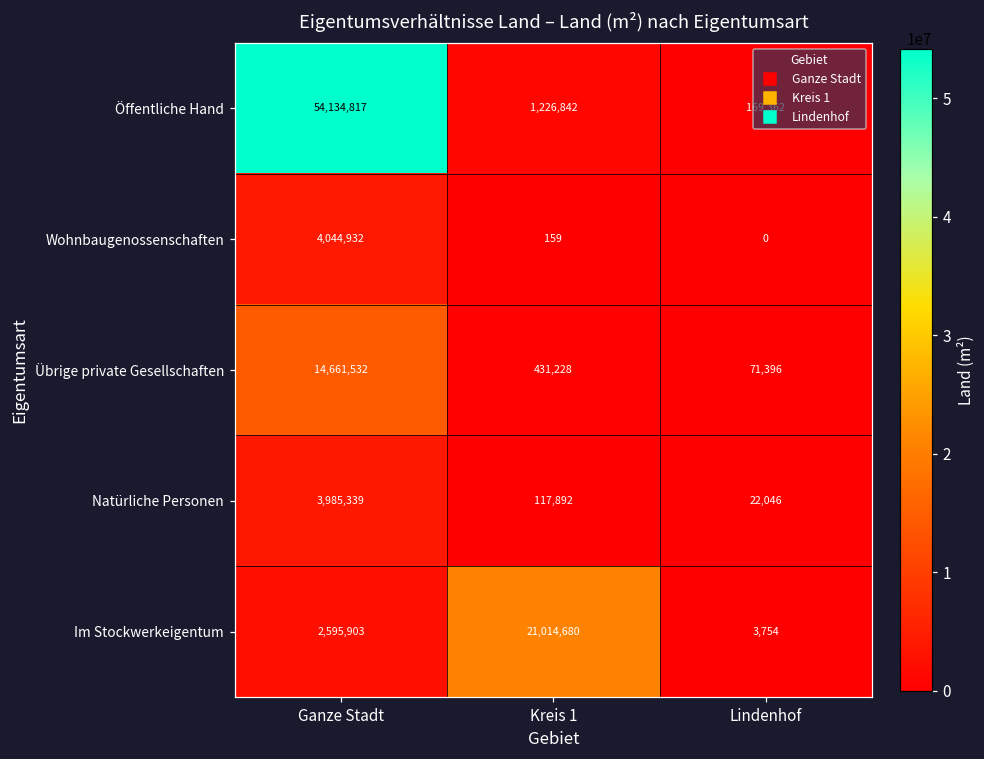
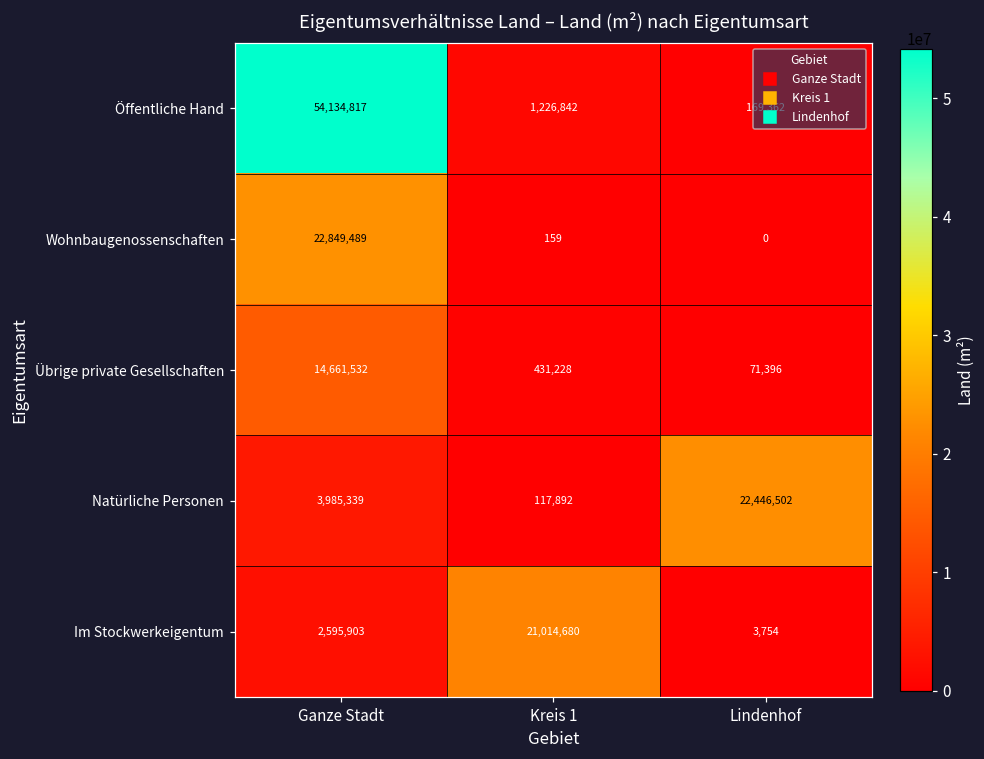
  {
    "Öffentliche Hand": {
      "Ganze Stadt": "54,134,817",
      "Kreis 1": "1,226,842"
    },
    "Wohnbaugenossenschaften": {
-     "Ganze Stadt": "4,044,932",
+     "Ganze Stadt": "22,849,489",
      "Kreis 1": "159",
      "Lindenhof": "0"
    },
    "Übrige private Gesellschaften": {
      "Ganze Stadt": "14,661,532",
      "Kreis 1": "431,228",
      "Lindenhof": "71,396"
    },
    "Natürliche Personen": {
      "Ganze Stadt": "3,985,339",
      "Kreis 1": "117,892",
-     "Lindenhof": "22,046"
+     "Lindenhof": "22,446,502"
    },
    "Im Stockwerkeigentum": {
      "Ganze Stadt": "2,595,903",
      "Kreis 1": "21,014,680",
      "Lindenhof": "3,754"
    }
  }
